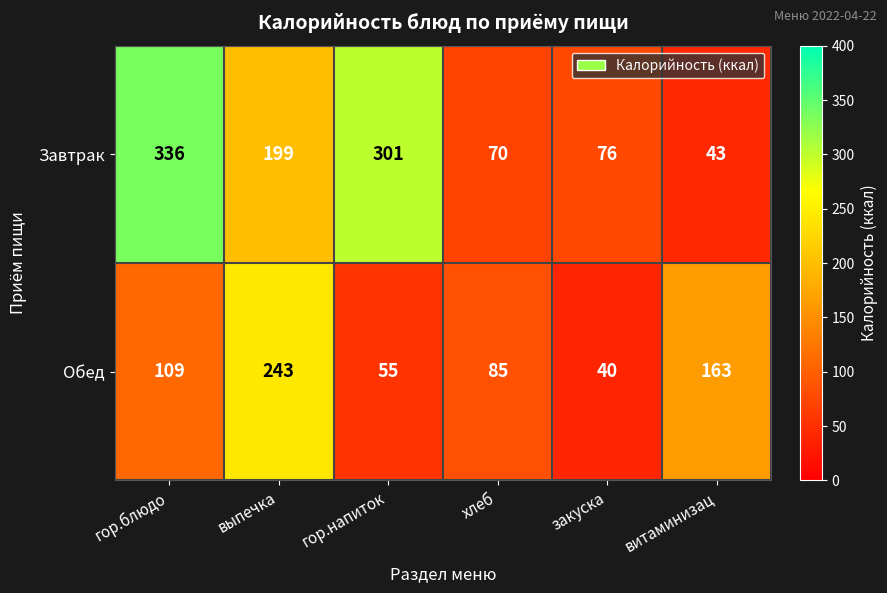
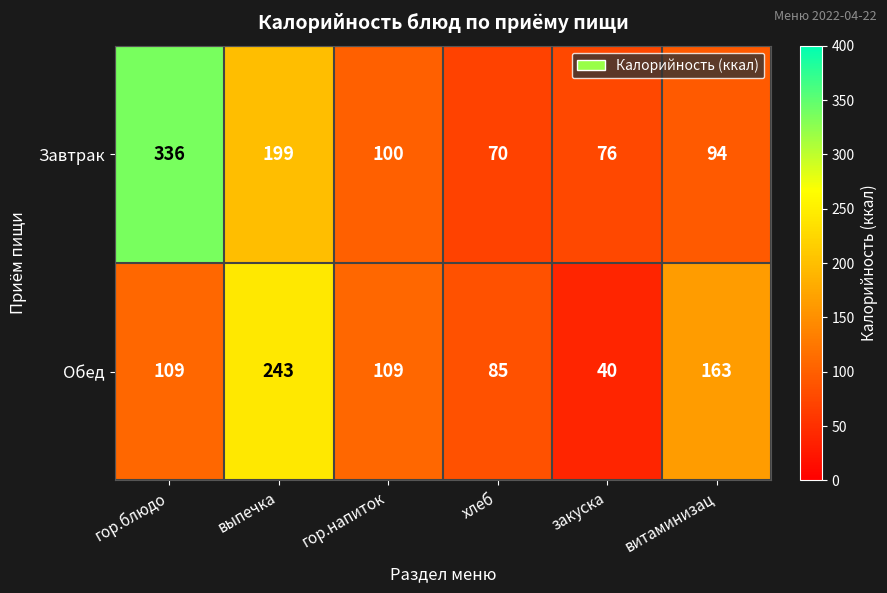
  {
    "Завтрак": {
      "гор.блюдо": 336,
      "выпечка": 199,
-     "гор.напиток": 301,
+     "гор.напиток": 100,
      "хлеб": 70,
      "закуска": 76,
-     "витаминизац": 43
+     "витаминизац": 94
    },
    "Обед": {
      "гор.блюдо": 109,
      "выпечка": 243,
-     "гор.напиток": 55,
+     "гор.напиток": 109,
      "хлеб": 85,
      "закуска": 40,
      "витаминизац": 163
    }
  }
